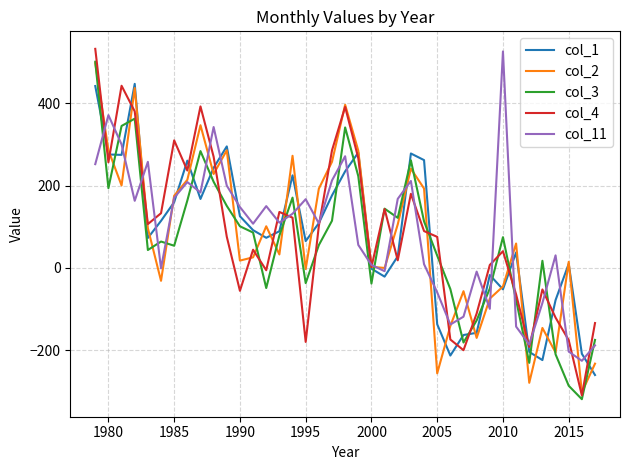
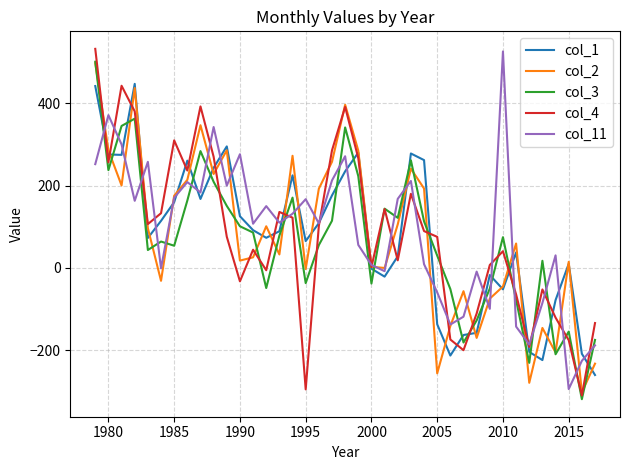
  {
    "col_1": {
      "1980": 280,
      "1985": 160,
      "1990": 130,
      "1995": 70,
      "2005": -140,
      "2010": -50
    },
    "col_2": {
      "1980": 290,
      "1990": 20,
      "1995": 0,
      "2005": -260,
      "2010": -50
    },
    "col_3": {
-     "1980": 190,
+     "1980": 240,
      "1985": 50,
      "1990": 100,
      "1995": -40,
      "2000": -40,
      "2005": 30,
      "2010": 70,
-     "2015": -290
+     "2015": -150
    },
    "col_4": {
      "1980": 260,
      "1985": 310,
-     "1990": -60,
-     "1995": -180,
+     "1990": -30,
+     "1995": -300,
      "2005": 80,
      "2010": 40,
      "2015": -180
    },
    "col_11": {
      "1980": 370,
-     "1990": 150,
+     "1990": 280,
      "1995": 170,
      "2005": -60,
      "2010": 530,
-     "2015": -200
+     "2015": -290
    }
  }
